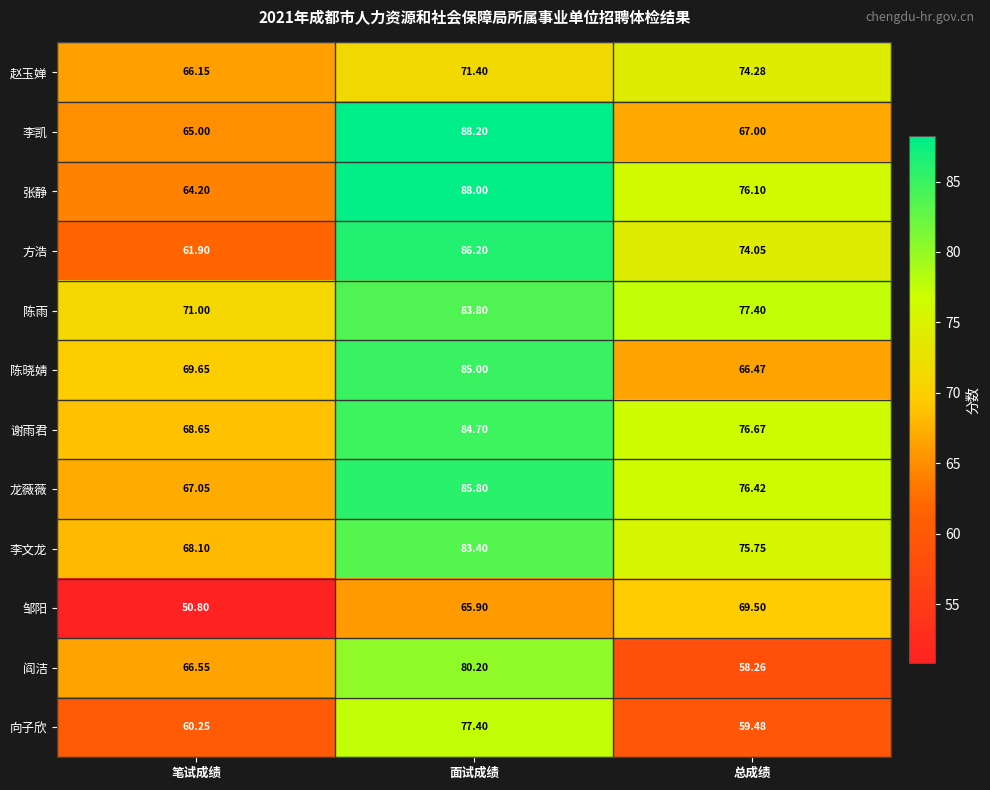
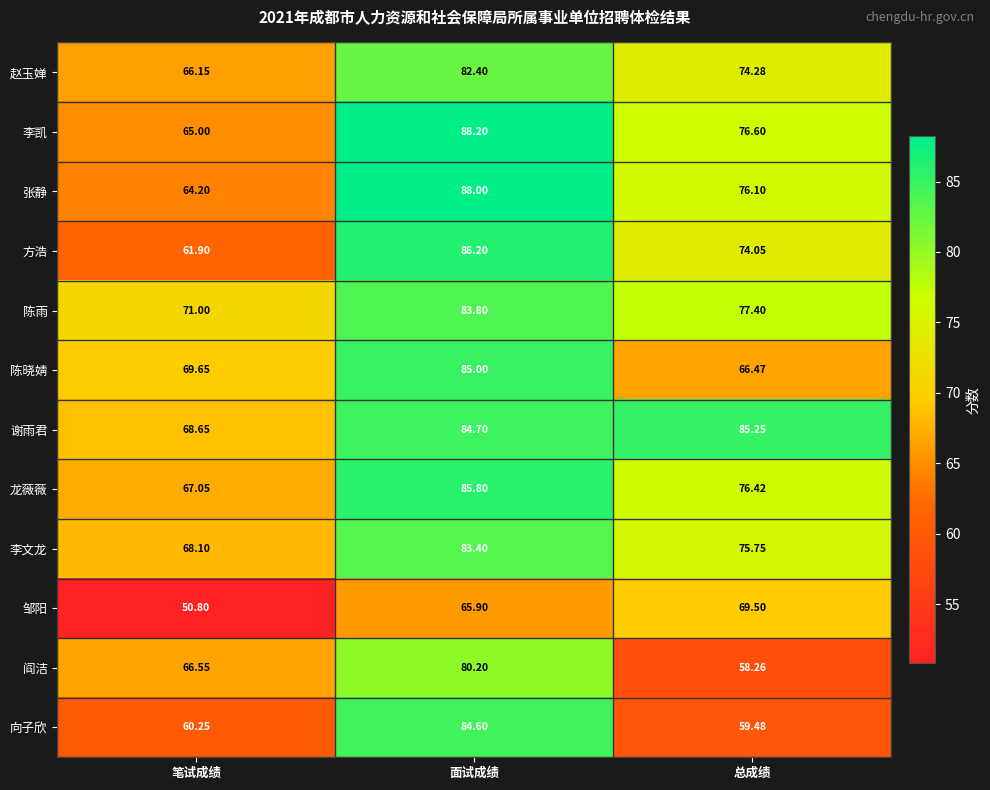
  {
    "赵玉婵": {
      "笔试成绩": 66.15,
-     "面试成绩": 71.40,
+     "面试成绩": 82.40,
      "总成绩": 74.28
    },
    "李凯": {
      "笔试成绩": 65.00,
      "面试成绩": 88.20,
-     "总成绩": 67.00
+     "总成绩": 76.60
    },
    "张静": {
      "笔试成绩": 64.20,
      "面试成绩": 88.00,
      "总成绩": 76.10
    },
    "方浩": {
      "笔试成绩": 61.90,
      "面试成绩": 86.20,
      "总成绩": 74.05
    },
    "陈雨": {
      "笔试成绩": 71.00,
      "面试成绩": 83.80,
      "总成绩": 77.40
    },
    "陈晓婧": {
      "笔试成绩": 69.65,
      "面试成绩": 85.00,
      "总成绩": 66.47
    },
    "谢雨君": {
      "笔试成绩": 68.65,
      "面试成绩": 84.70,
-     "总成绩": 76.67
+     "总成绩": 85.25
    },
    "龙薇薇": {
      "笔试成绩": 67.05,
      "面试成绩": 85.80,
      "总成绩": 76.42
    },
    "李文龙": {
      "笔试成绩": 68.10,
      "面试成绩": 83.40,
      "总成绩": 75.75
    },
    "邹阳": {
      "笔试成绩": 50.80,
      "面试成绩": 65.90,
      "总成绩": 69.50
    },
    "阎洁": {
      "笔试成绩": 66.55,
      "面试成绩": 80.20,
      "总成绩": 58.26
    },
    "向子欣": {
      "笔试成绩": 60.25,
-     "面试成绩": 77.40,
+     "面试成绩": 84.60,
      "总成绩": 59.48
    }
  }
